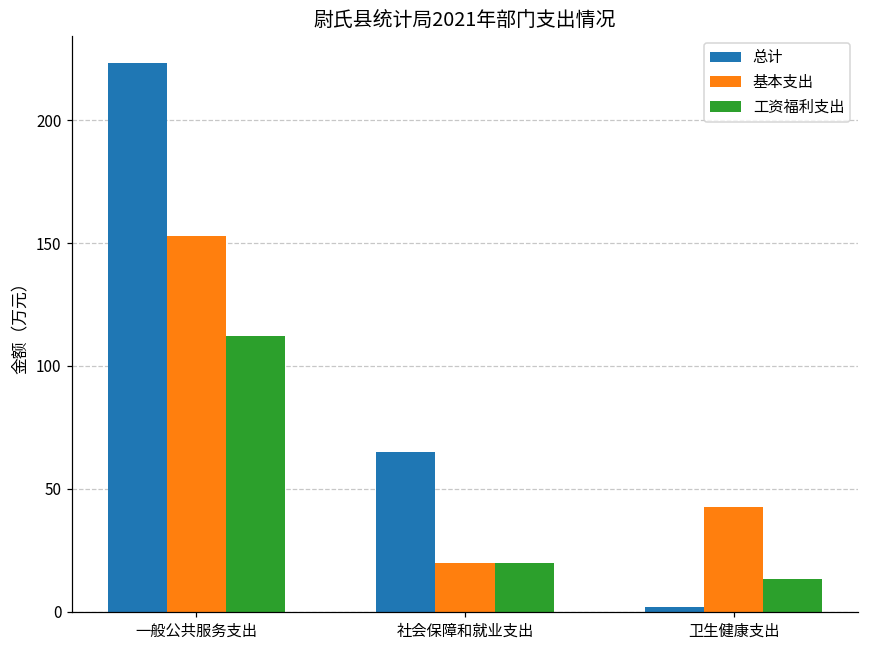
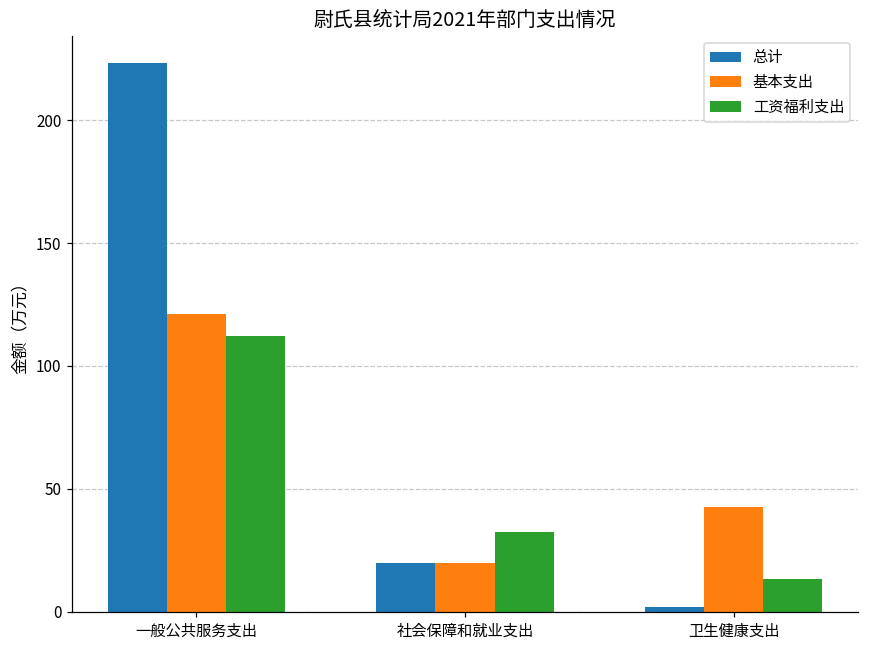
  {
    "总计": {
      "一般公共服务支出": 223,
-     "社会保障和就业支出": 65,
+     "社会保障和就业支出": 20,
      "卫生健康支出": 2
    },
    "基本支出": {
-     "一般公共服务支出": 153,
+     "一般公共服务支出": 121,
      "社会保障和就业支出": 20,
      "卫生健康支出": 43
    },
    "工资福利支出": {
      "一般公共服务支出": 112,
-     "社会保障和就业支出": 20,
+     "社会保障和就业支出": 33,
      "卫生健康支出": 13
    }
  }
